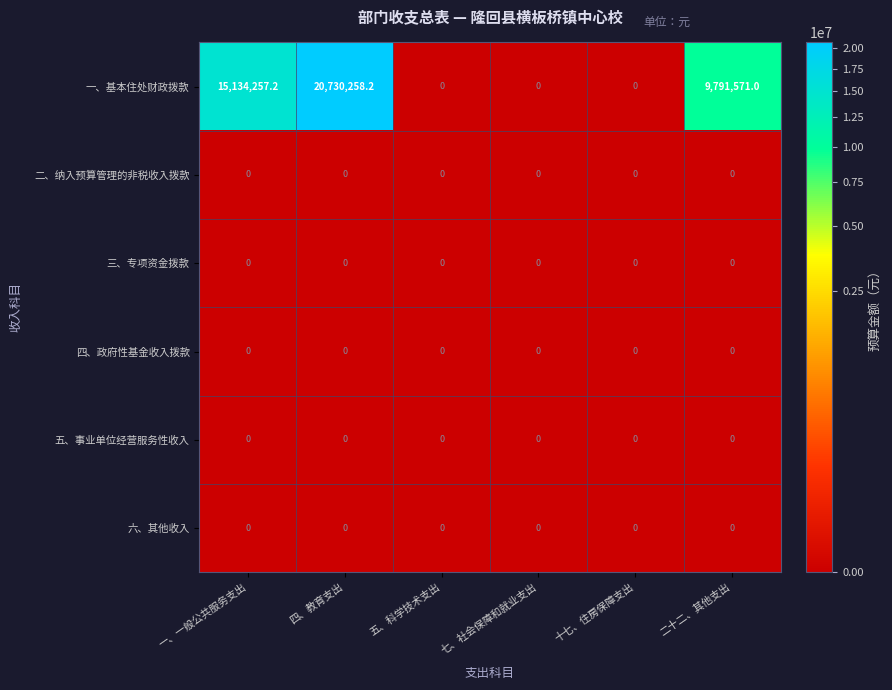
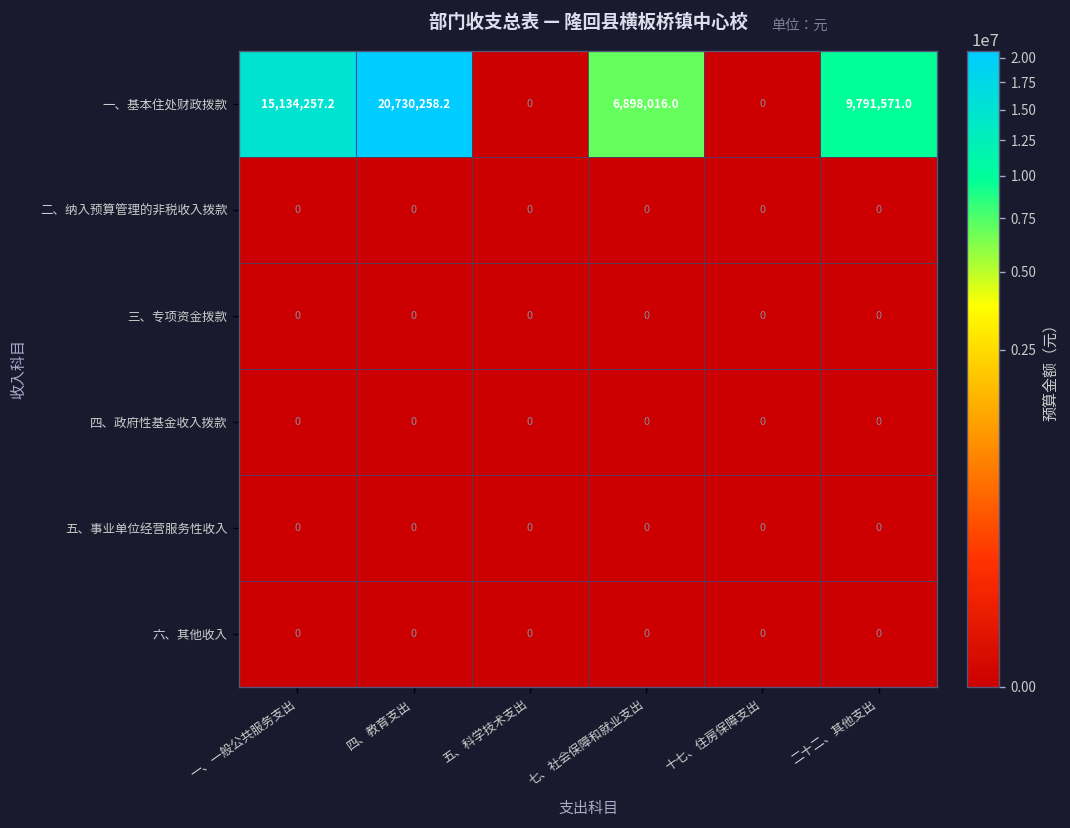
  {
    "一、基本住处财政拨款": {
      "一、一般公共服务支出": "15,134,257.2",
      "四、教育支出": "20,730,258.2",
      "五、科学技术支出": "0",
-     "七、社会保障和就业支出": "0",
+     "七、社会保障和就业支出": "6,898,016.0",
      "十七、住房保障支出": "0",
      "二十二、其他支出": "9,791,571.0"
    },
    "二、纳入预算管理的非税收入拨款": {
      "一、一般公共服务支出": "0",
      "四、教育支出": "0",
      "五、科学技术支出": "0",
      "七、社会保障和就业支出": "0",
      "十七、住房保障支出": "0",
      "二十二、其他支出": "0"
    },
    "三、专项资金拨款": {
      "一、一般公共服务支出": "0",
      "四、教育支出": "0",
      "五、科学技术支出": "0",
      "七、社会保障和就业支出": "0",
      "十七、住房保障支出": "0",
      "二十二、其他支出": "0"
    },
    "四、政府性基金收入拨款": {
      "一、一般公共服务支出": "0",
      "四、教育支出": "0",
      "五、科学技术支出": "0",
      "七、社会保障和就业支出": "0",
      "十七、住房保障支出": "0",
      "二十二、其他支出": "0"
    },
    "五、事业单位经营服务性收入": {
      "一、一般公共服务支出": "0",
      "四、教育支出": "0",
      "五、科学技术支出": "0",
      "七、社会保障和就业支出": "0",
      "十七、住房保障支出": "0",
      "二十二、其他支出": "0"
    },
    "六、其他收入": {
      "一、一般公共服务支出": "0",
      "四、教育支出": "0",
      "五、科学技术支出": "0",
      "七、社会保障和就业支出": "0",
      "十七、住房保障支出": "0",
      "二十二、其他支出": "0"
    }
  }
